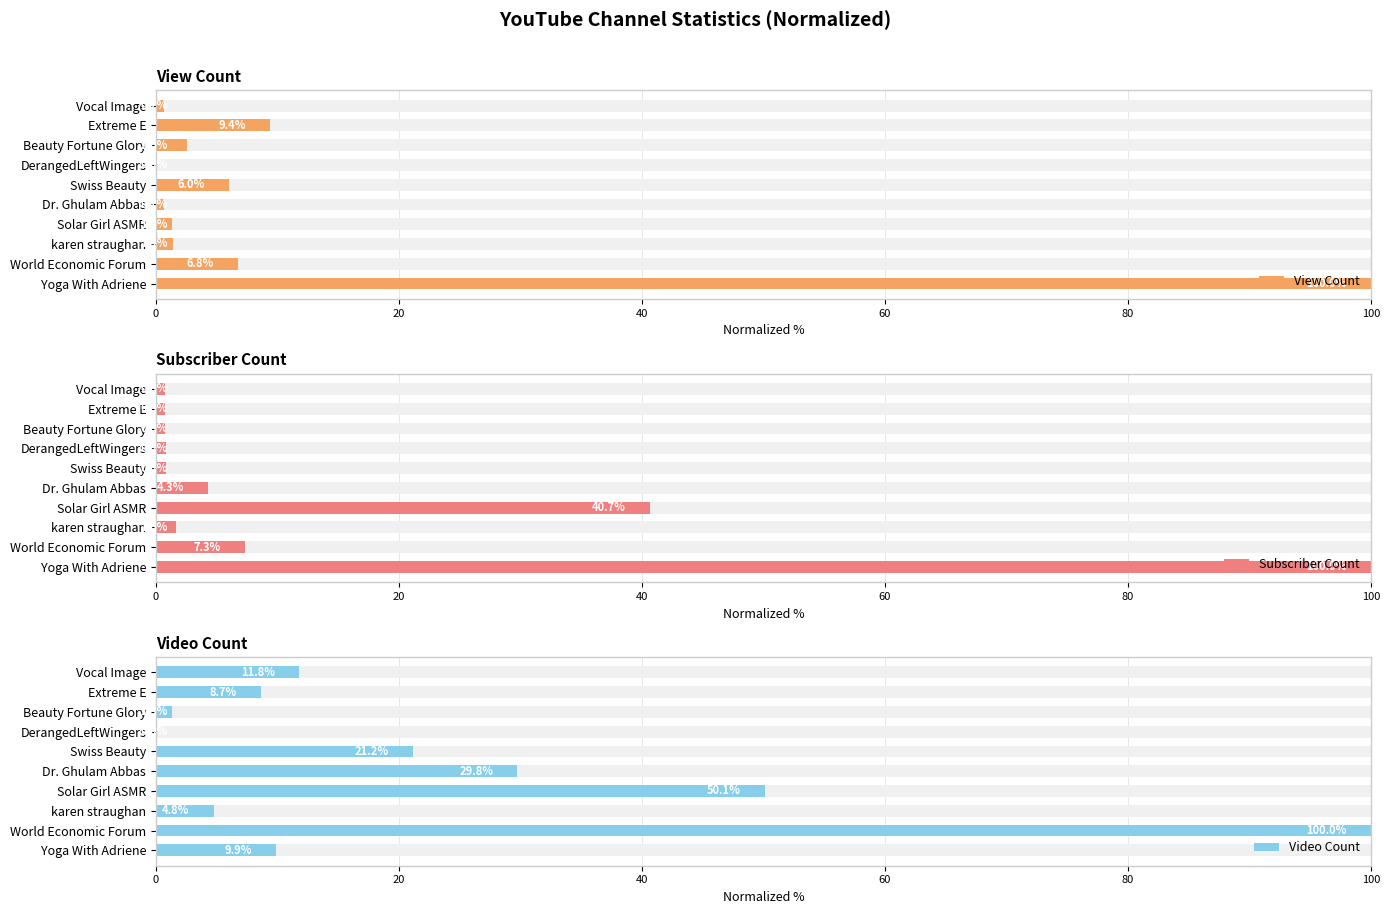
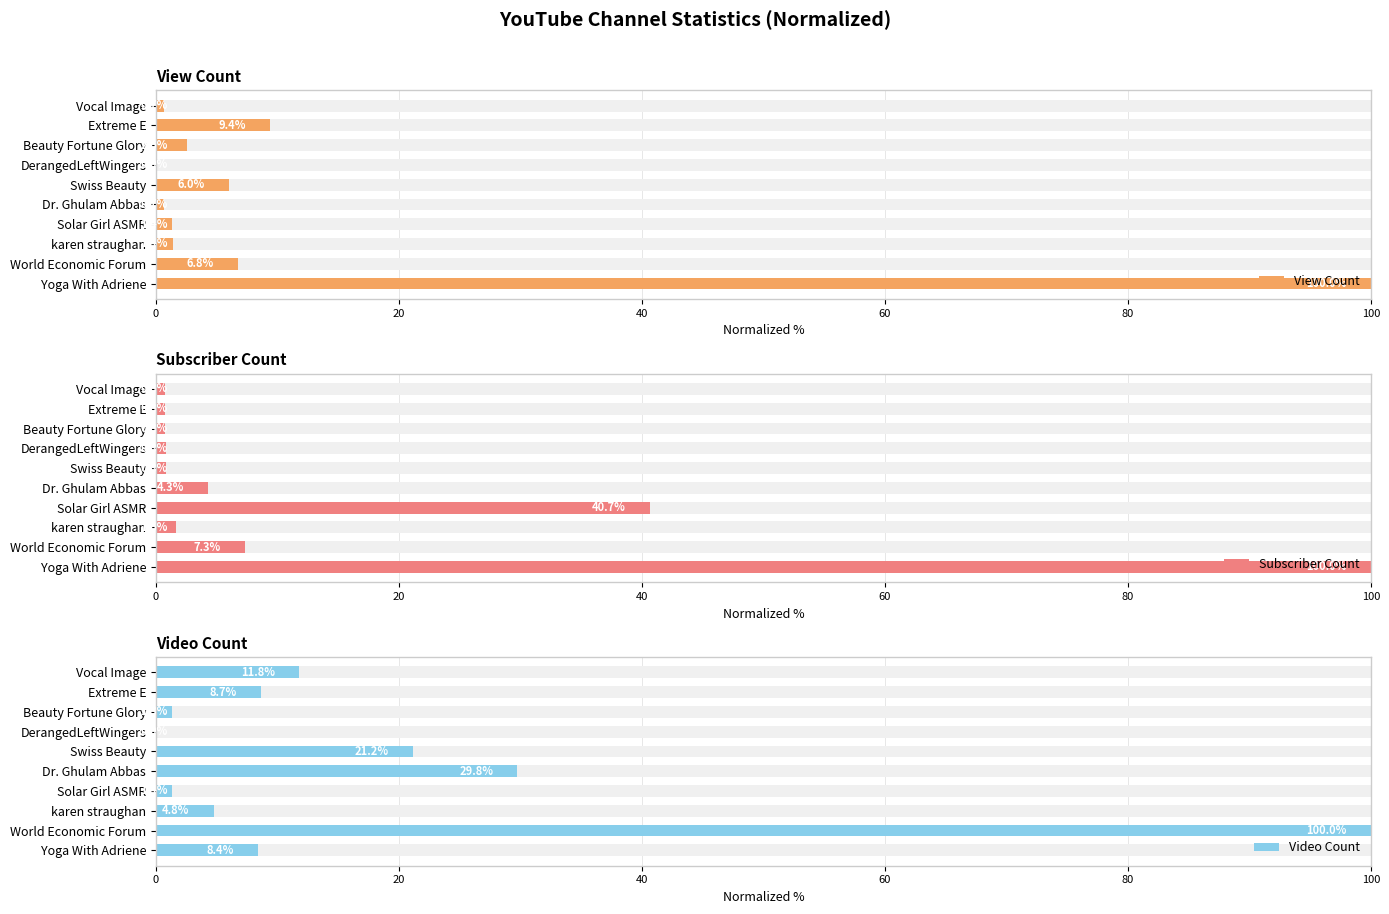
  {
    "View Count": {
      "View Count": {
        "Yoga With Adriene": "100.0%"
      }
    },
    "Subscriber Count": {
      "Subscriber Count": {
        "Yoga With Adriene": "100.0%"
      }
    },
    "Video Count": {
      "Video Count": {
-       "Solar Girl ASMR": "50.1",
+       "Solar Girl ASMR": "1.4",
        "World Economic Forum": "100.0%",
-       "Yoga With Adriene": "9.9%"
+       "Yoga With Adriene": "8.4%"
      }
    }
  }
